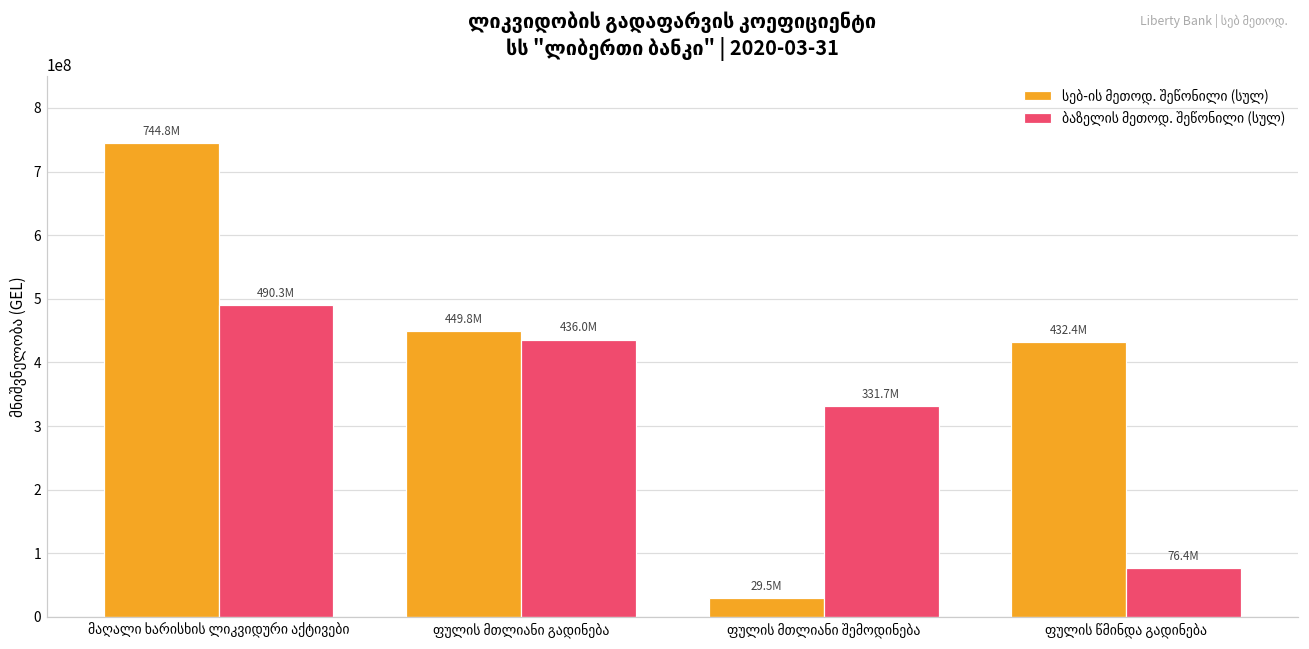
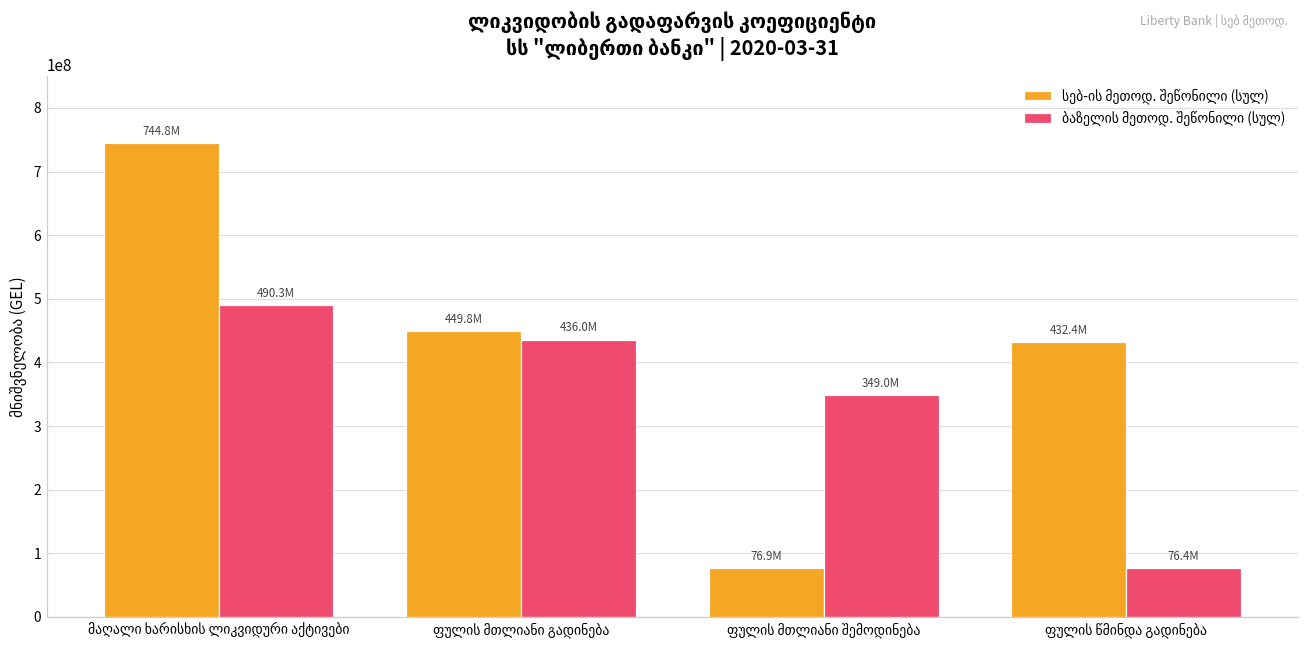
  {
    "სებ-ის მეთოდ. შეწონილი (სულ)": {
      "მაღალი ხარისხის ლიკვიდური აქტივები": "744.8M",
      "ფულის მთლიანი გადინება": "449.8M",
-     "ფულის მთლიანი შემოდინება": "29.5M",
+     "ფულის მთლიანი შემოდინება": "76.9M",
      "ფულის წმინდა გადინება": "432.4M"
    },
    "ბაზელის მეთოდ. შეწონილი (სულ)": {
      "მაღალი ხარისხის ლიკვიდური აქტივები": "490.3M",
      "ფულის მთლიანი გადინება": "436.0M",
-     "ფულის მთლიანი შემოდინება": "331.7M",
+     "ფულის მთლიანი შემოდინება": "349.0M",
      "ფულის წმინდა გადინება": "76.4M"
    }
  }
